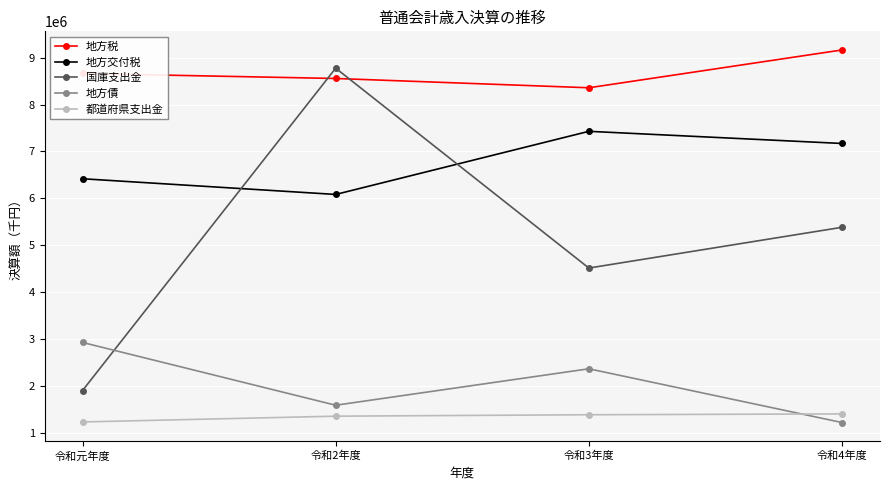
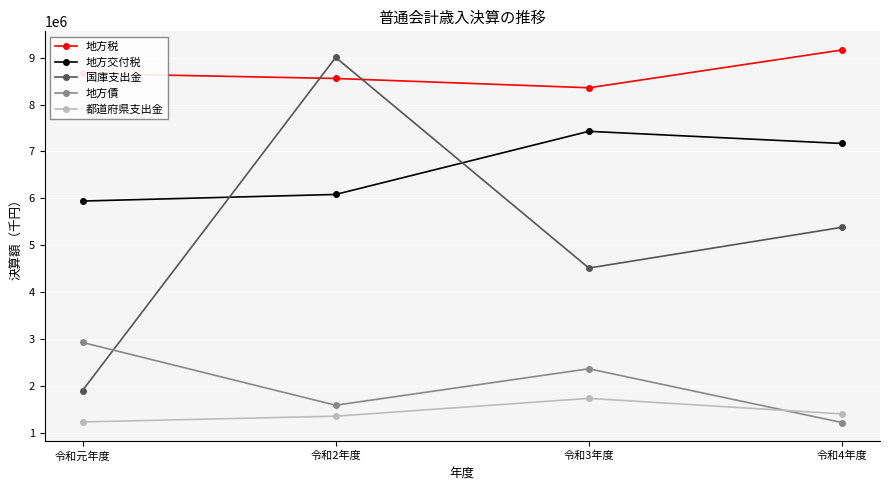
  {
    "地方税": {
      "令和2年度": 8600000,
      "令和3年度": 8400000,
      "令和4年度": 9200000
    },
    "地方交付税": {
-     "令和元年度": 6400000,
+     "令和元年度": 5900000,
      "令和2年度": 6100000,
      "令和3年度": 7400000,
      "令和4年度": 7200000
    },
    "国庫支出金": {
      "令和元年度": 1900000,
-     "令和2年度": 8800000,
+     "令和2年度": 9000000,
      "令和3年度": 4500000,
      "令和4年度": 5400000
    },
    "地方債": {
      "令和元年度": 2900000,
      "令和2年度": 1600000,
      "令和3年度": 2400000,
      "令和4年度": 1200000
    },
    "都道府県支出金": {
      "令和元年度": 1200000,
      "令和2年度": 1400000,
-     "令和3年度": 1400000,
+     "令和3年度": 1700000,
      "令和4年度": 1400000
    }
  }
